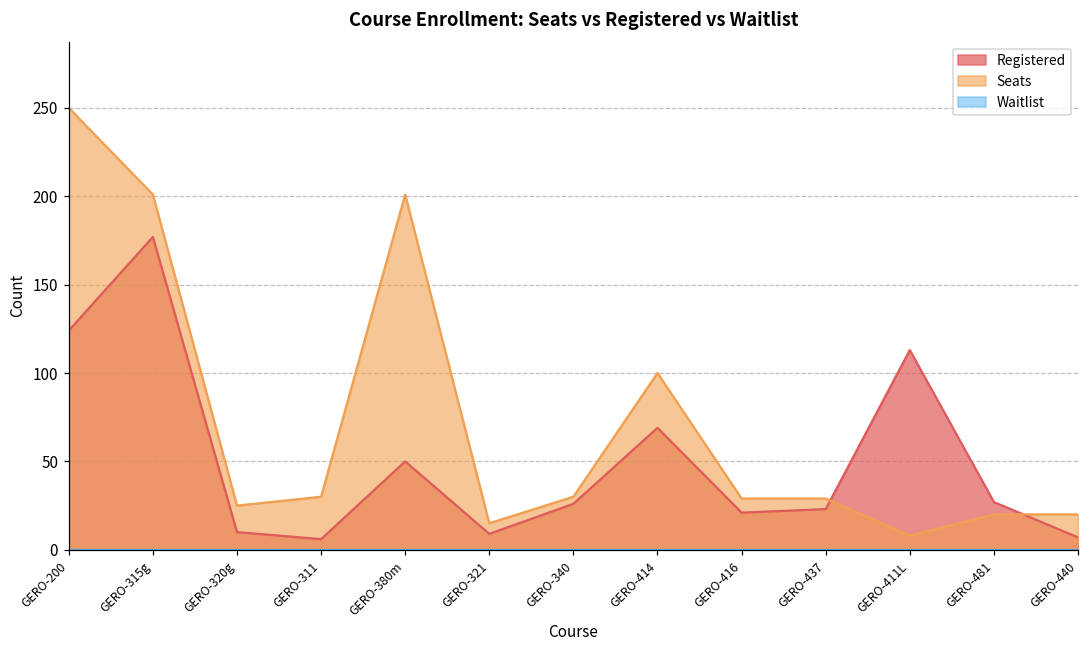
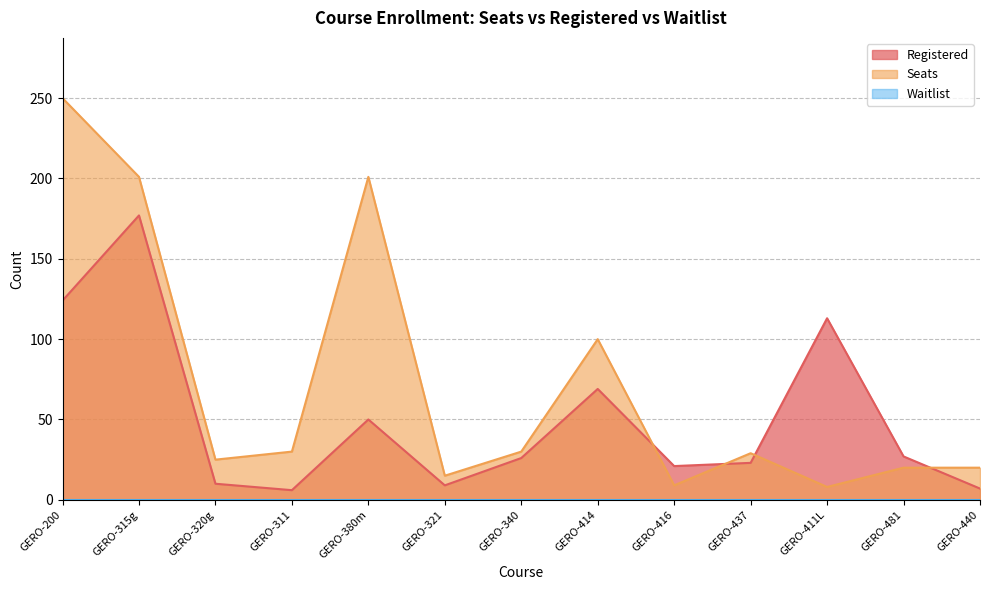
  {
    "Registered": {
      "GERO-200": 124,
      "GERO-315g": 177,
      "GERO-320g": 10,
      "GERO-311": 6,
      "GERO-380m": 50,
      "GERO-321": 9,
      "GERO-340": 26,
      "GERO-414": 69,
      "GERO-416": 21,
      "GERO-437": 23,
      "GERO-411L": 113,
      "GERO-481": 27,
      "GERO-440": 7
    },
    "Seats": {
      "GERO-200": 250,
      "GERO-315g": 201,
      "GERO-320g": 25,
      "GERO-311": 30,
      "GERO-380m": 201,
      "GERO-321": 15,
      "GERO-340": 30,
      "GERO-414": 100,
-     "GERO-416": 29,
+     "GERO-416": 9,
      "GERO-437": 29,
      "GERO-411L": 8,
      "GERO-481": 20,
      "GERO-440": 20
    },
    "Waitlist": {
      "GERO-200": 0,
      "GERO-315g": 0,
      "GERO-320g": 0,
      "GERO-311": 0,
      "GERO-380m": 0,
      "GERO-321": 0,
      "GERO-340": 0,
      "GERO-414": 0,
      "GERO-416": 0,
      "GERO-437": 0,
      "GERO-411L": 0,
      "GERO-481": 0,
      "GERO-440": 0
    }
  }
